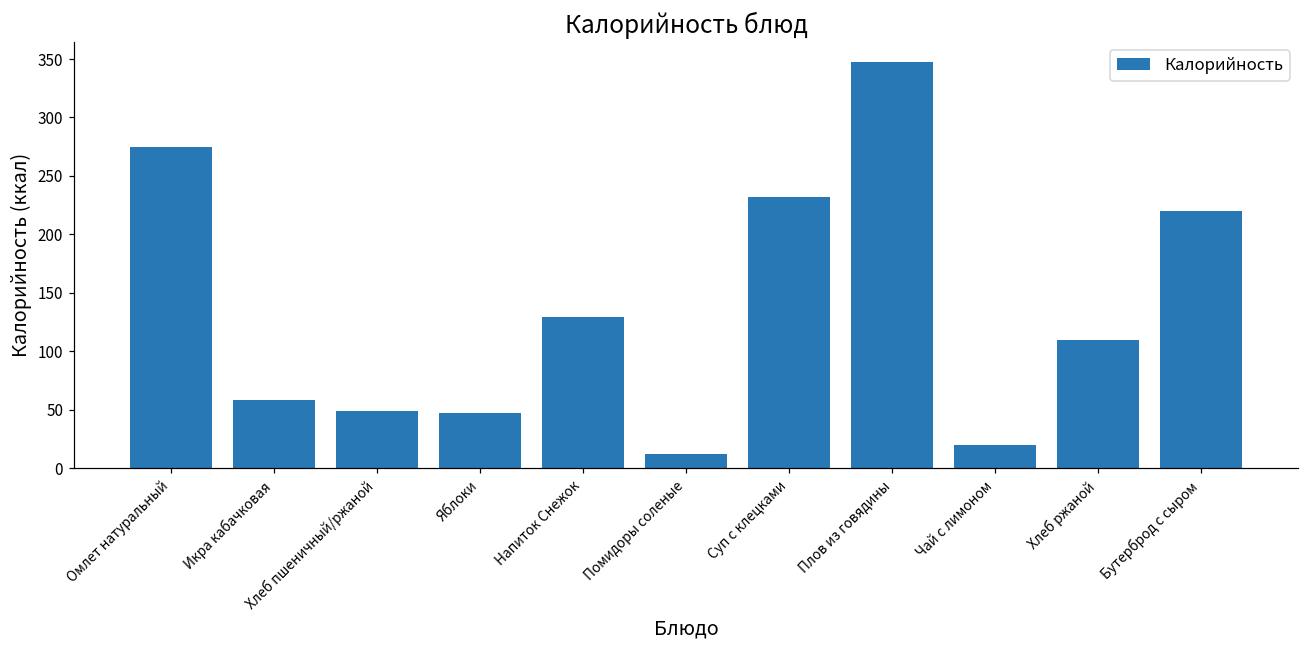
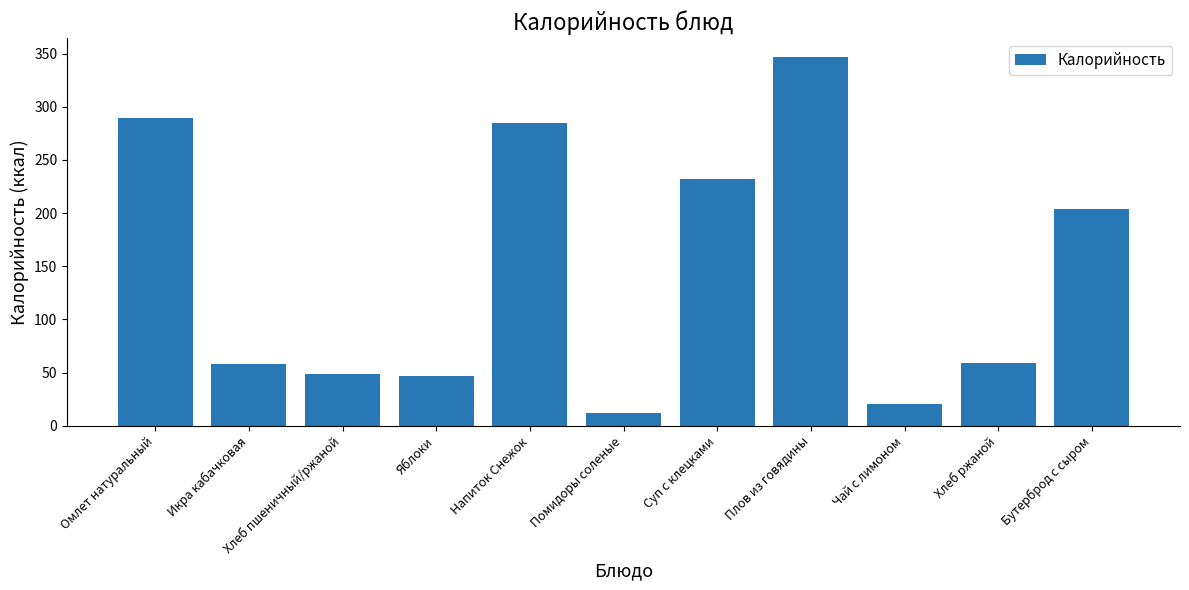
  {
-   "Омлет натуральный": 275,
+   "Омлет натуральный": 290,
    "Икра кабачковая": 58,
    "Хлеб пшеничный/ржаной": 49,
    "Яблоки": 47,
-   "Напиток Снежок": 130,
+   "Напиток Снежок": 285,
    "Помидоры соленые": 12,
    "Суп с клецками": 232,
    "Плов из говядины": 347,
    "Чай с лимоном": 20,
-   "Хлеб ржаной": 110,
-   "Бутерброд с сыром": 220
+   "Хлеб ржаной": 59,
+   "Бутерброд с сыром": 204
  }
